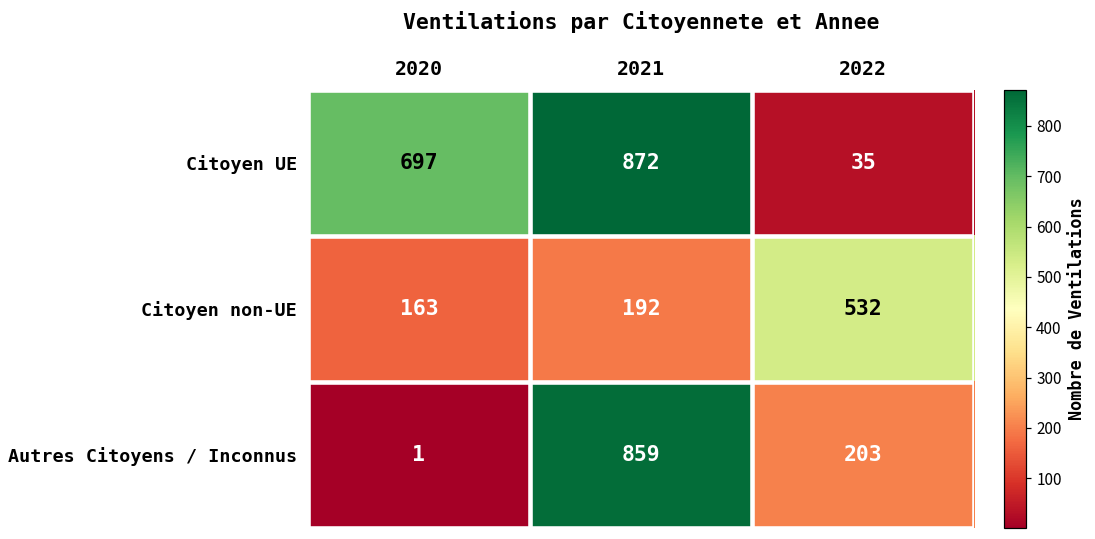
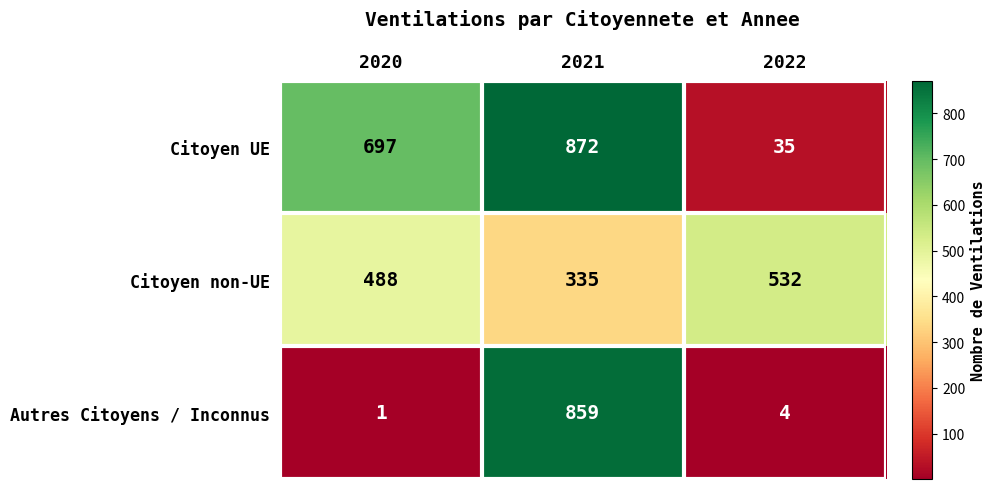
  {
    "Citoyen UE": {
      "2020": 697,
      "2021": 872,
      "2022": 35
    },
    "Citoyen non-UE": {
-     "2020": 163,
-     "2021": 192,
+     "2020": 488,
+     "2021": 335,
      "2022": 532
    },
    "Autres Citoyens / Inconnus": {
      "2020": 1,
      "2021": 859,
-     "2022": 203
+     "2022": 4
    }
  }
